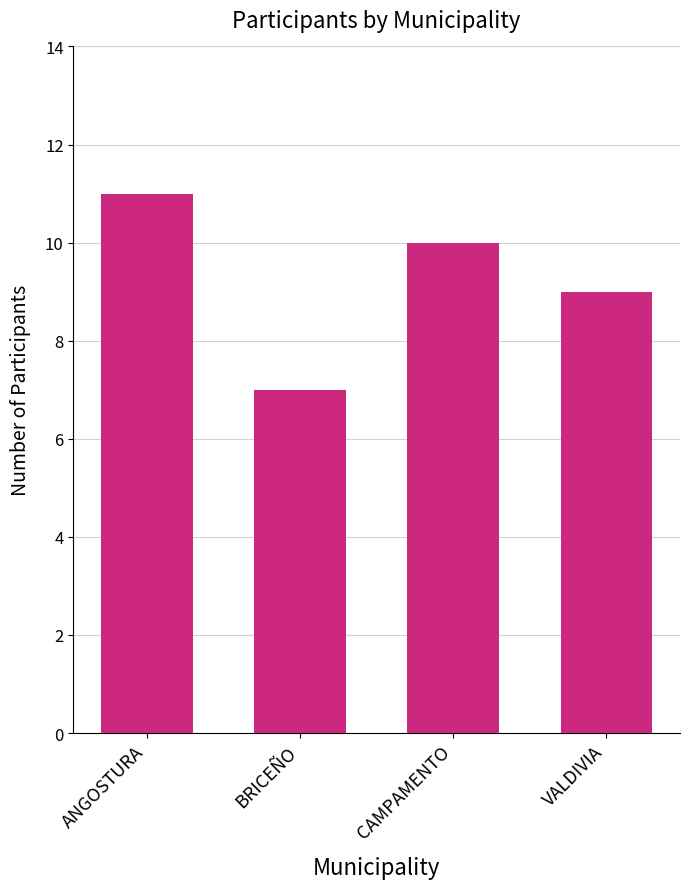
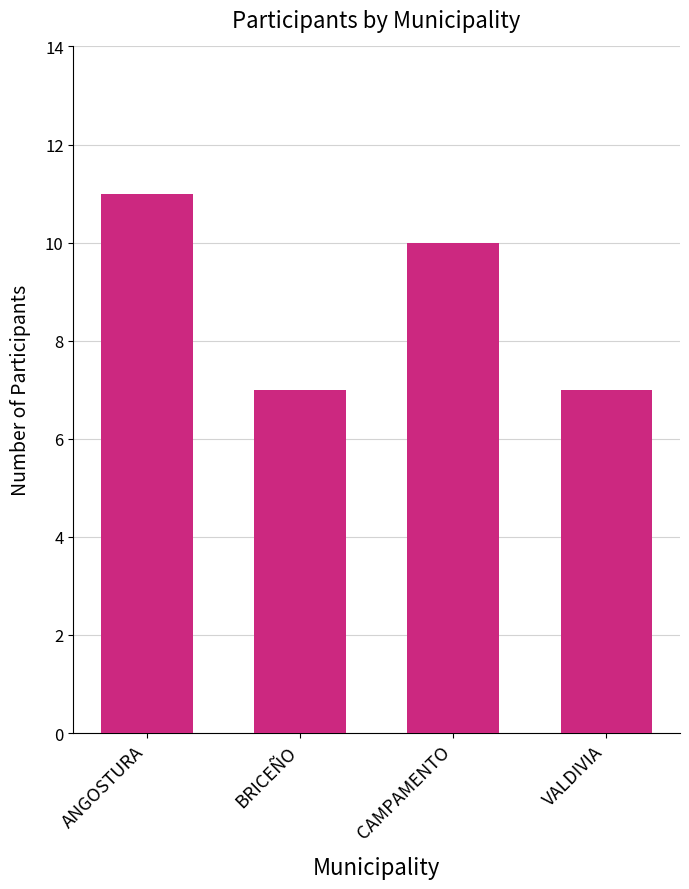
  {
    "ANGOSTURA": 11,
    "BRICEÑO": 7,
    "CAMPAMENTO": 10,
-   "VALDIVIA": 9
+   "VALDIVIA": 7
  }
